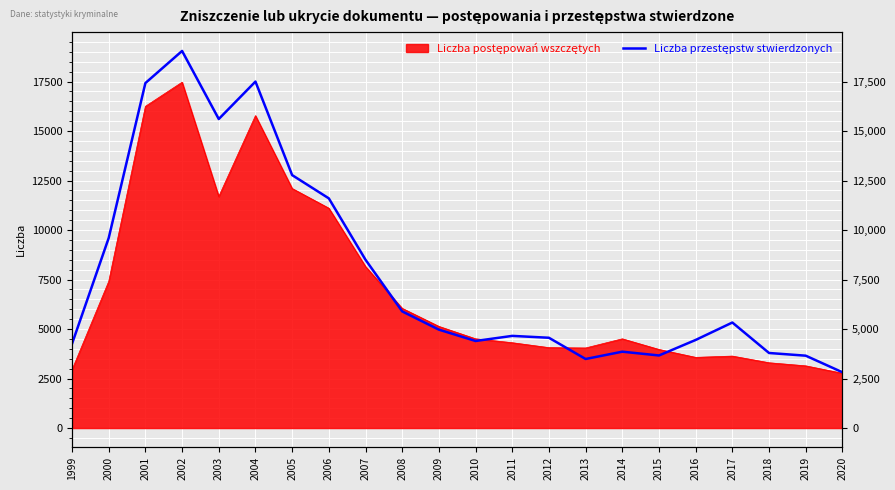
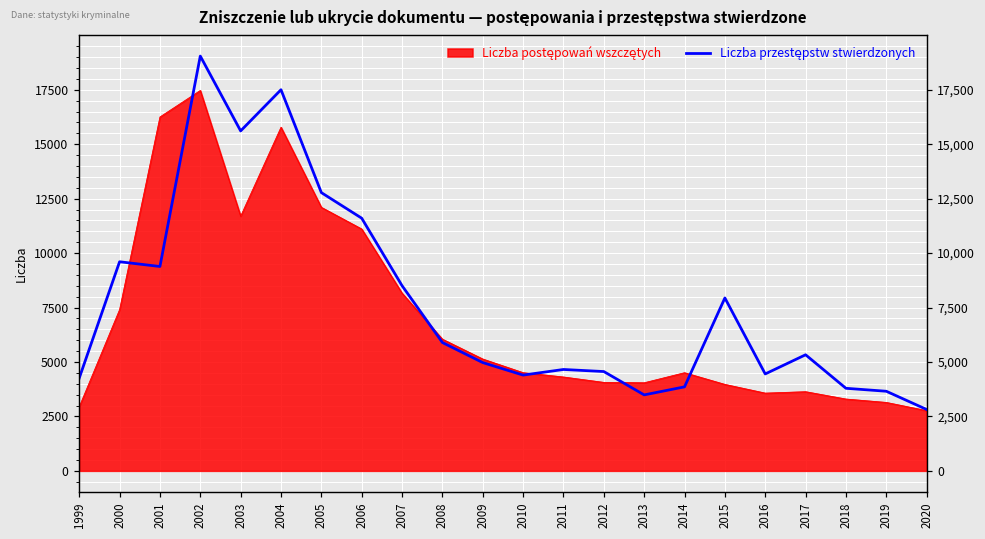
  {
    "Liczba postępowań wszczętych": {
      "1999": 2900,
      "2000": 7400,
      "2001": 16300,
      "2002": 17500,
      "2003": 11700,
      "2004": 15800,
      "2005": 12100,
      "2006": 11100,
      "2007": 8200,
      "2008": 6000,
      "2009": 5100,
      "2011": 4300,
      "2012": 4100,
      "2013": 4000,
      "2014": 4500,
      "2015": 4000,
      "2016": 3600,
      "2017": 3600,
      "2018": 3300,
      "2019": 3100
    },
    "Liczba przestępstw stwierdzonych": {
      "1999": 4300,
      "2000": 9600,
-     "2001": 17400,
+     "2001": 9400,
      "2002": 19000,
      "2003": 15600,
      "2004": 17500,
      "2005": 12800,
      "2006": 11600,
      "2007": 8500,
      "2008": 5900,
      "2009": 5000,
      "2011": 4700,
      "2012": 4600,
      "2013": 3500,
      "2014": 3900,
-     "2015": 3700,
+     "2015": 7900,
      "2016": 4500,
      "2017": 5300,
      "2018": 3800,
      "2019": 3700
    }
  }
